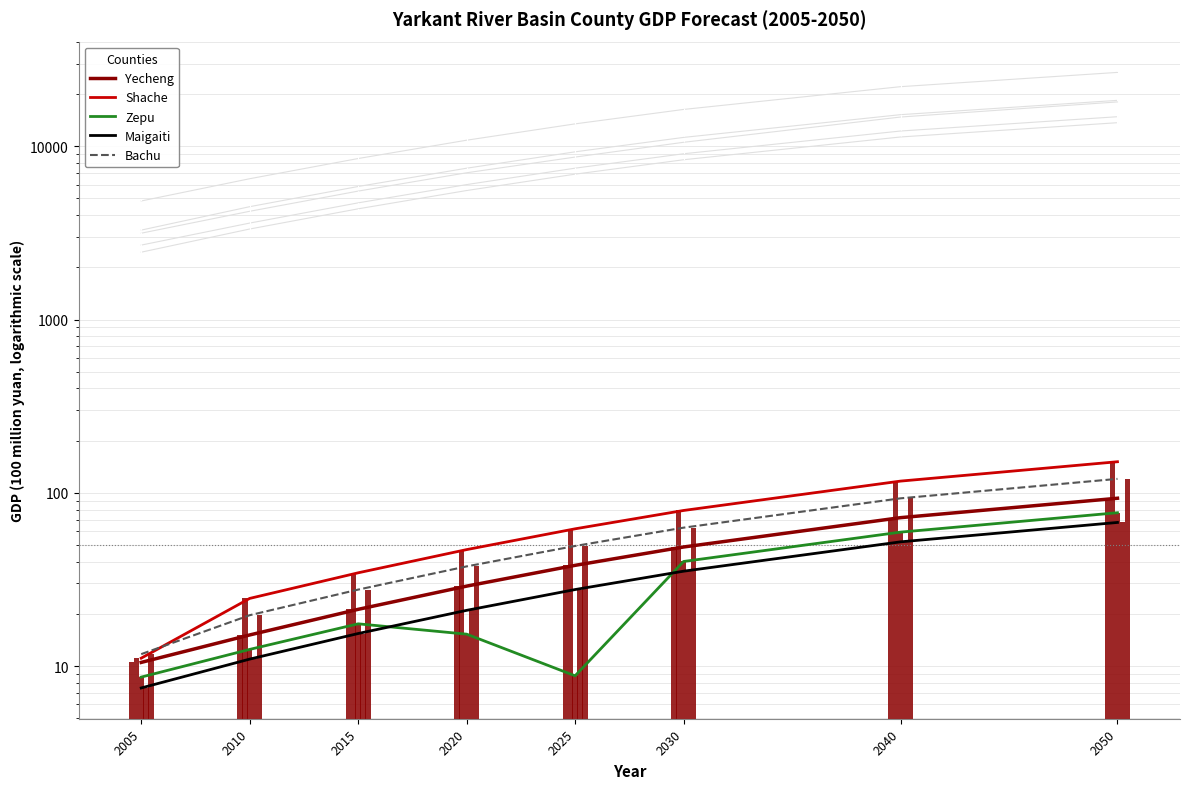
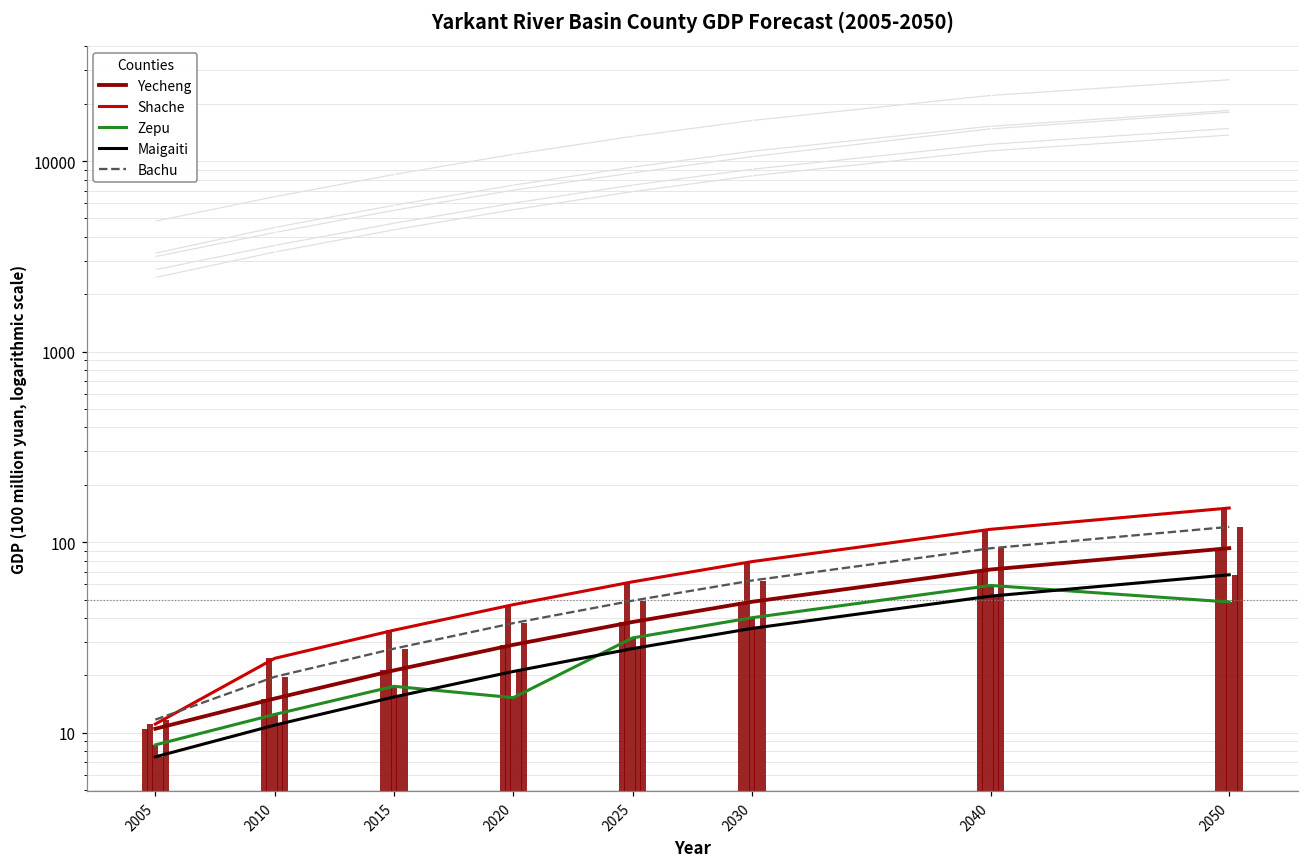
  {
    "Shache": {
      "2005": 11,
      "2010": 25,
      "2015": 35,
      "2020": 47,
      "2025": 62,
      "2030": 80,
      "2040": 120,
      "2050": 150
    },
    "Zepu": {
      "2005": 9,
      "2010": 12,
      "2015": 18,
      "2020": 15,
-     "2025": 9,
+     "2025": 31,
      "2030": 40,
      "2040": 59,
-     "2050": 80
+     "2050": 49
    },
    "Maigaiti": {
      "2005": 7.5,
      "2010": 11,
      "2015": 15,
      "2020": 21,
      "2025": 28,
      "2030": 35,
      "2040": 52,
      "2050": 67
    },
    "Bachu": {
      "2005": 12,
      "2010": 20,
      "2015": 28,
      "2020": 38,
      "2025": 49,
      "2030": 63,
      "2040": 90,
      "2050": 120
    }
  }
